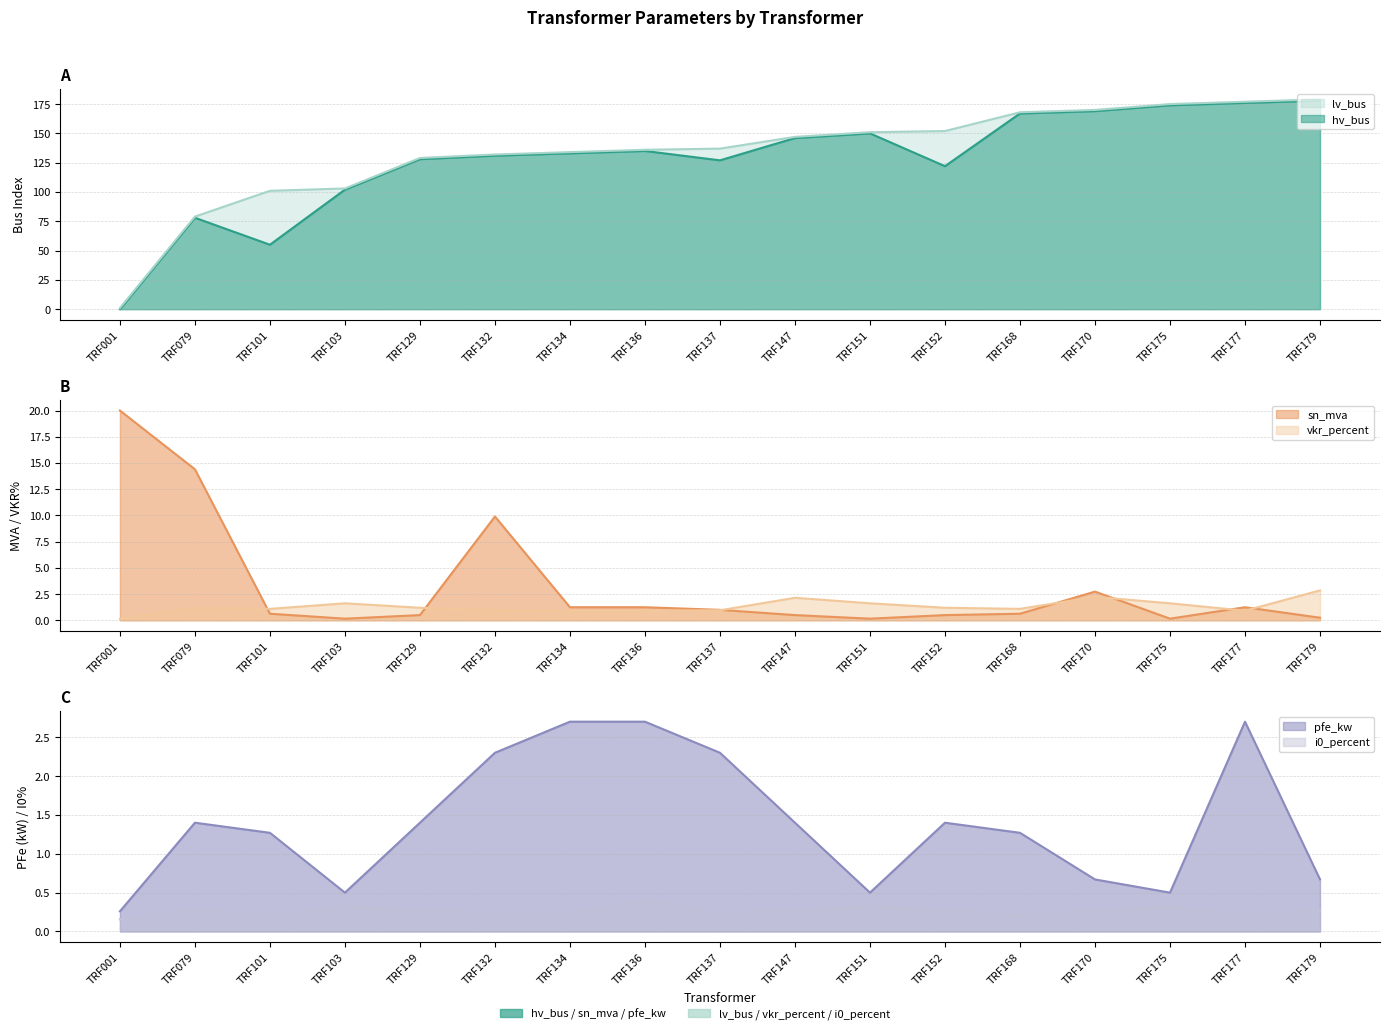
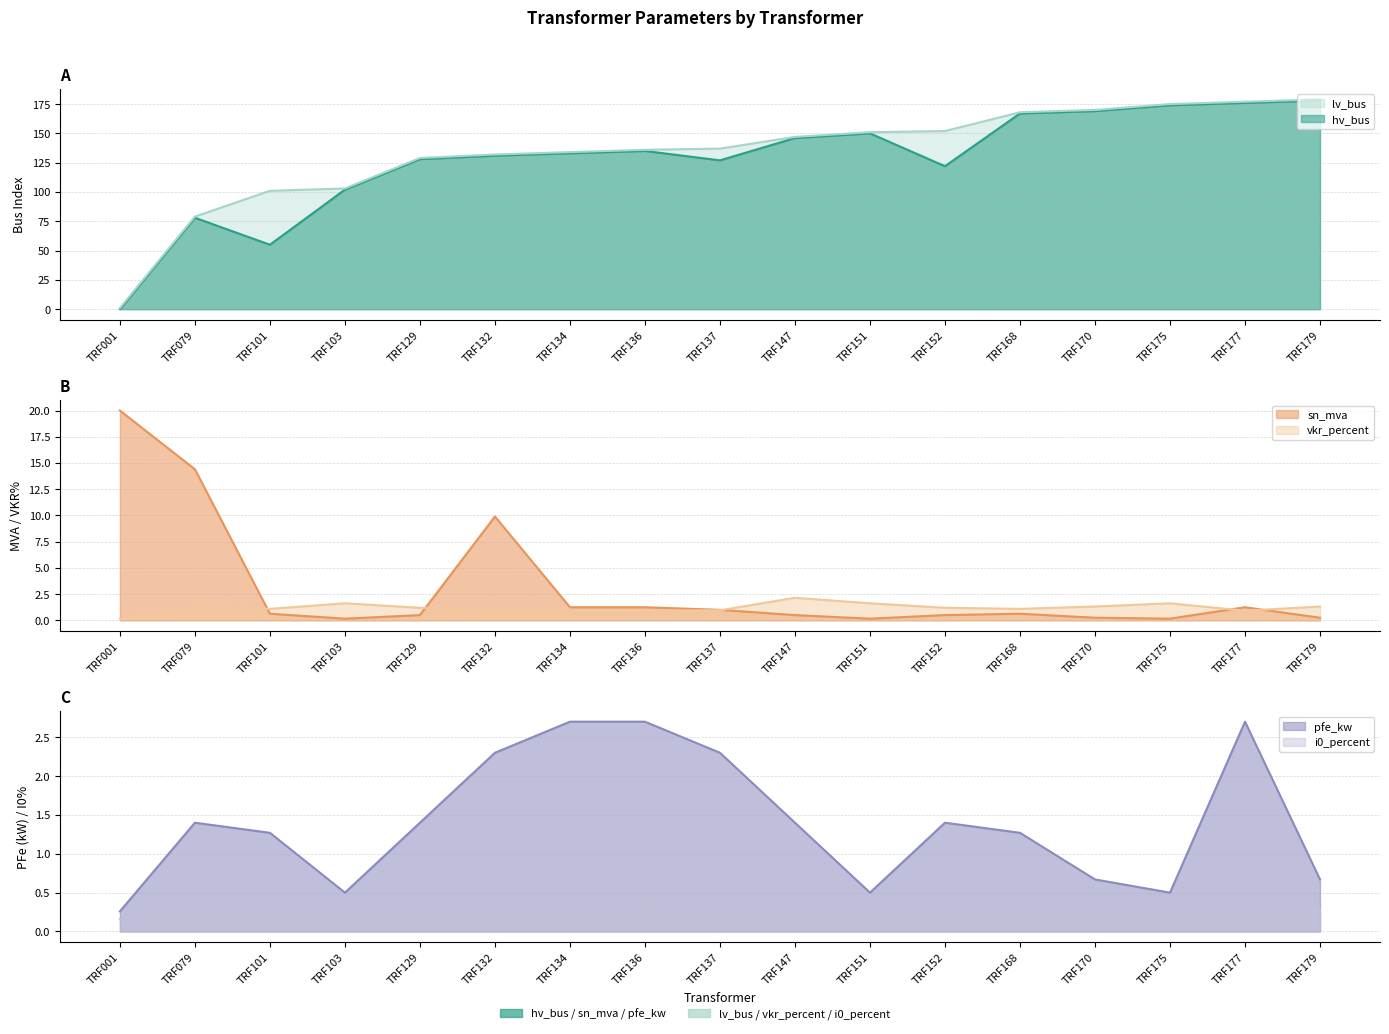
  {
    "A": {
      "hv_bus": {
        "TRF101": 55,
        "TRF137": 127,
        "TRF152": 122
      },
      "lv_bus": {
        "TRF101": 101,
        "TRF137": 137,
        "TRF152": 152
      }
    },
    "B": {
      "sn_mva": {
        "TRF001": 20.0,
        "TRF079": 14.4,
        "TRF101": 0.6,
        "TRF103": 0.2,
        "TRF129": 0.5,
        "TRF132": 9.9,
        "TRF134": 1.3,
        "TRF136": 1.3,
        "TRF147": 0.5,
        "TRF151": 0.2,
        "TRF152": 0.5,
        "TRF168": 0.6,
-       "TRF170": 2.7,
+       "TRF170": 0.3,
        "TRF175": 0.2,
        "TRF177": 1.3,
        "TRF179": 0.3
      },
      "vkr_percent": {
        "TRF001": 0.1,
        "TRF079": 1.2,
        "TRF101": 1.1,
        "TRF103": 1.6,
        "TRF129": 1.2,
        "TRF132": 1.0,
        "TRF134": 0.9,
        "TRF136": 0.9,
        "TRF147": 2.2,
        "TRF151": 1.6,
        "TRF152": 1.2,
        "TRF168": 1.1,
-       "TRF170": 2.2,
+       "TRF170": 1.3,
        "TRF175": 1.6,
        "TRF177": 0.9,
-       "TRF179": 2.9
+       "TRF179": 1.3
      }
    },
    "C": {
      "pfe_kw": {
        "TRF001": 0.3,
        "TRF079": 1.4,
        "TRF101": 1.3,
        "TRF103": 0.5,
        "TRF129": 1.4,
        "TRF132": 2.3,
        "TRF134": 2.7,
        "TRF136": 2.7,
        "TRF137": 2.3,
        "TRF147": 1.4,
        "TRF151": 0.5,
        "TRF152": 1.4,
        "TRF168": 1.3,
        "TRF170": 0.7,
        "TRF175": 0.5,
        "TRF177": 2.7,
        "TRF179": 0.7
      },
      "i0_percent": {
        "TRF001": 0.2,
        "TRF079": 0.3,
        "TRF101": 0.2,
        "TRF103": 0.3,
        "TRF129": 0.3,
        "TRF132": 0.2,
        "TRF134": 0.2,
        "TRF136": 0.4,
        "TRF137": 0.2,
        "TRF147": 0.3,
        "TRF151": 0.3,
        "TRF152": 0.3,
        "TRF168": 0.2,
        "TRF170": 0.3,
        "TRF175": 0.3,
        "TRF177": 0.2,
        "TRF179": 0.3
      }
    }
  }
